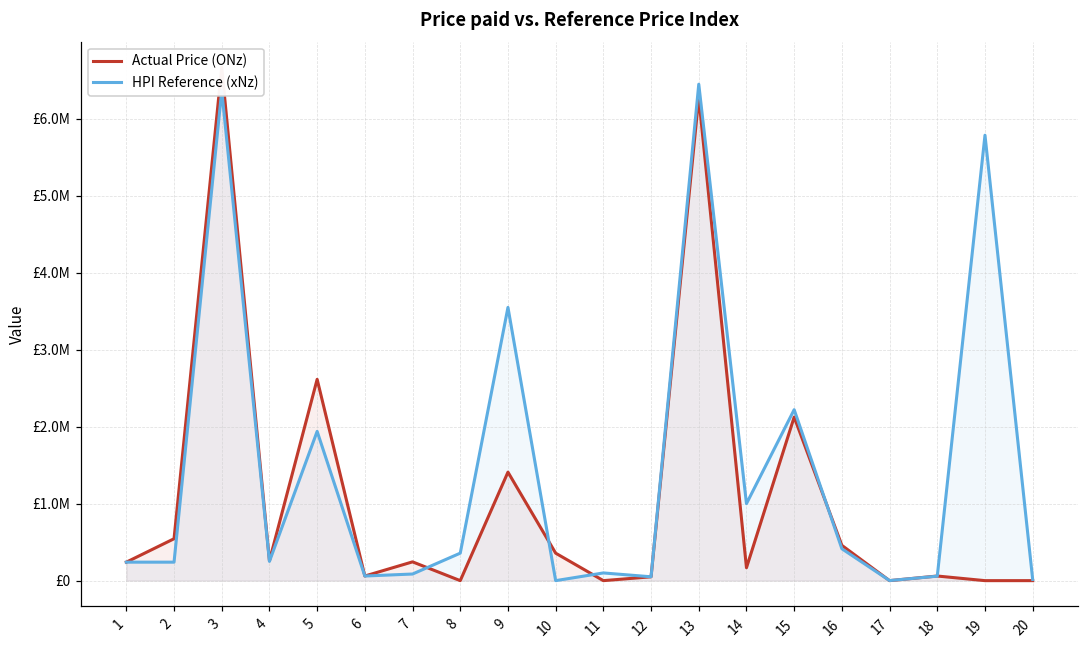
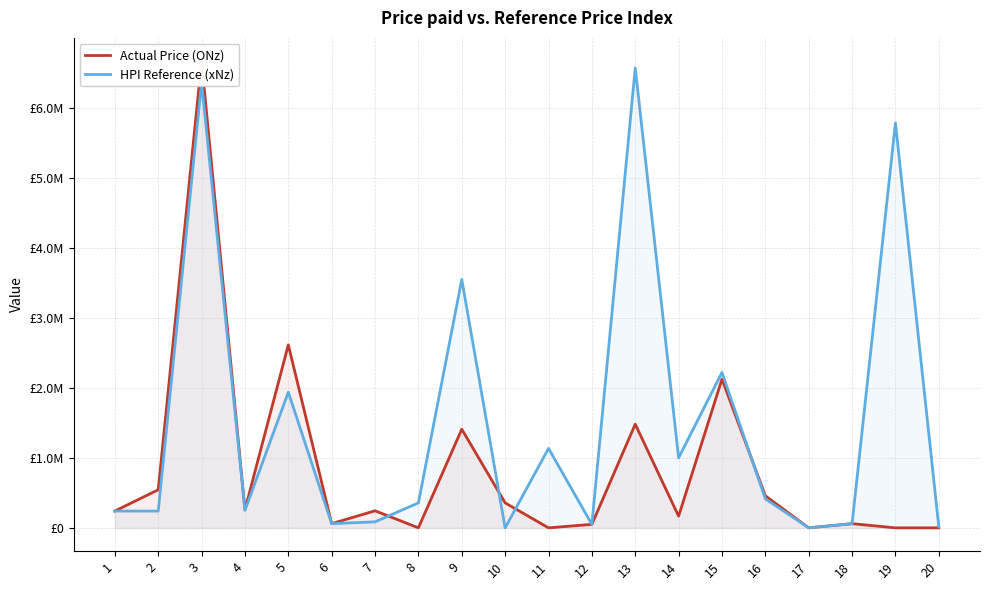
  {
    "Actual Price (ONz)": {
      "2": "£500000",
      "5": "£2600000",
      "7": "£200000",
      "8": "£0",
      "9": "£1400000",
      "10": "£400000",
      "11": "£0",
-     "13": "£6300000",
+     "13": "£1500000",
      "14": "£200000",
      "15": "£2100000",
      "16": "£500000",
      "19": "£0"
    },
    "HPI Reference (xNz)": {
      "2": "£200000",
      "5": "£1900000",
      "7": "£100000",
      "8": "£400000",
      "9": "£3500000",
      "10": "£0",
-     "11": "£100000",
-     "13": "£6400000",
+     "11": "£1100000",
+     "13": "£6600000",
      "14": "£1000000",
      "15": "£2200000",
      "16": "£400000",
      "19": "£5800000"
    }
  }
